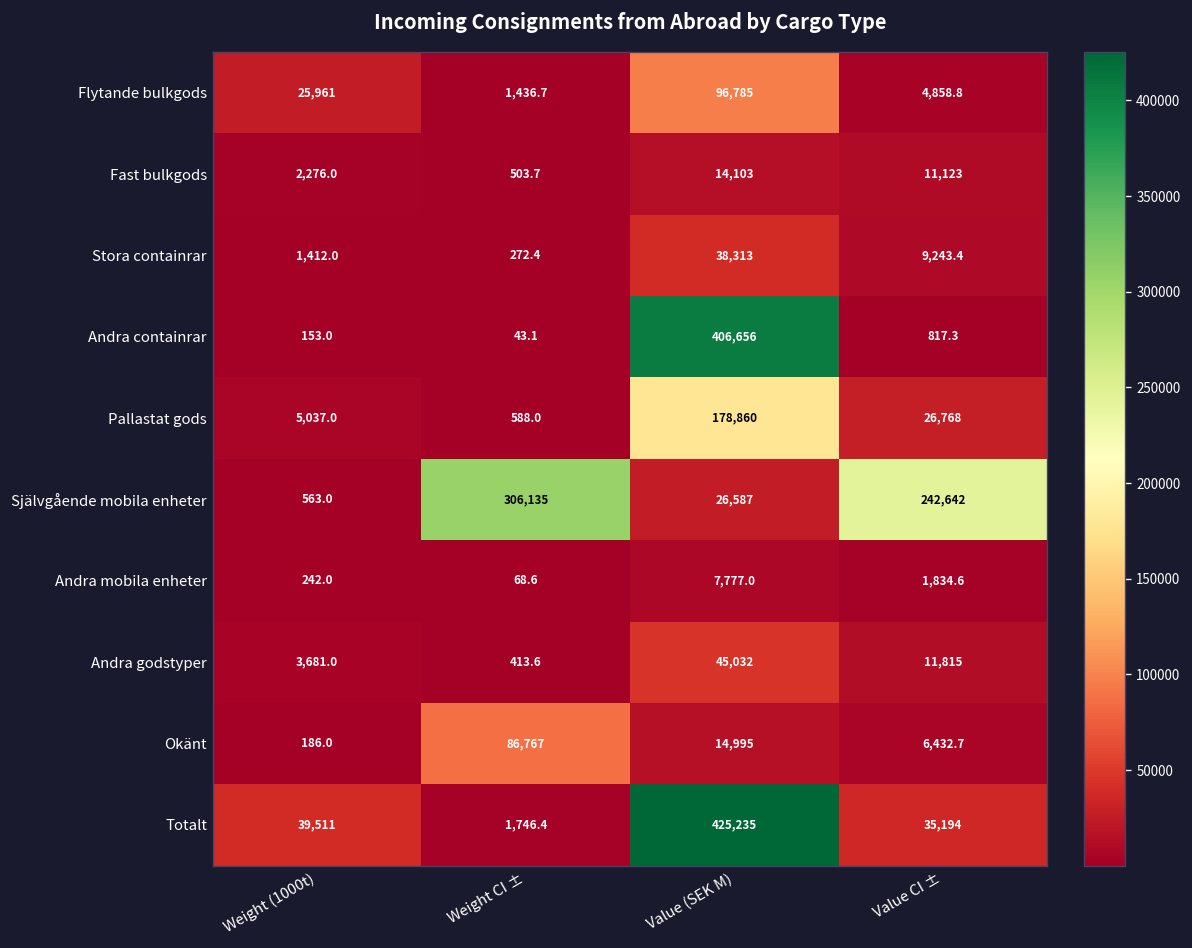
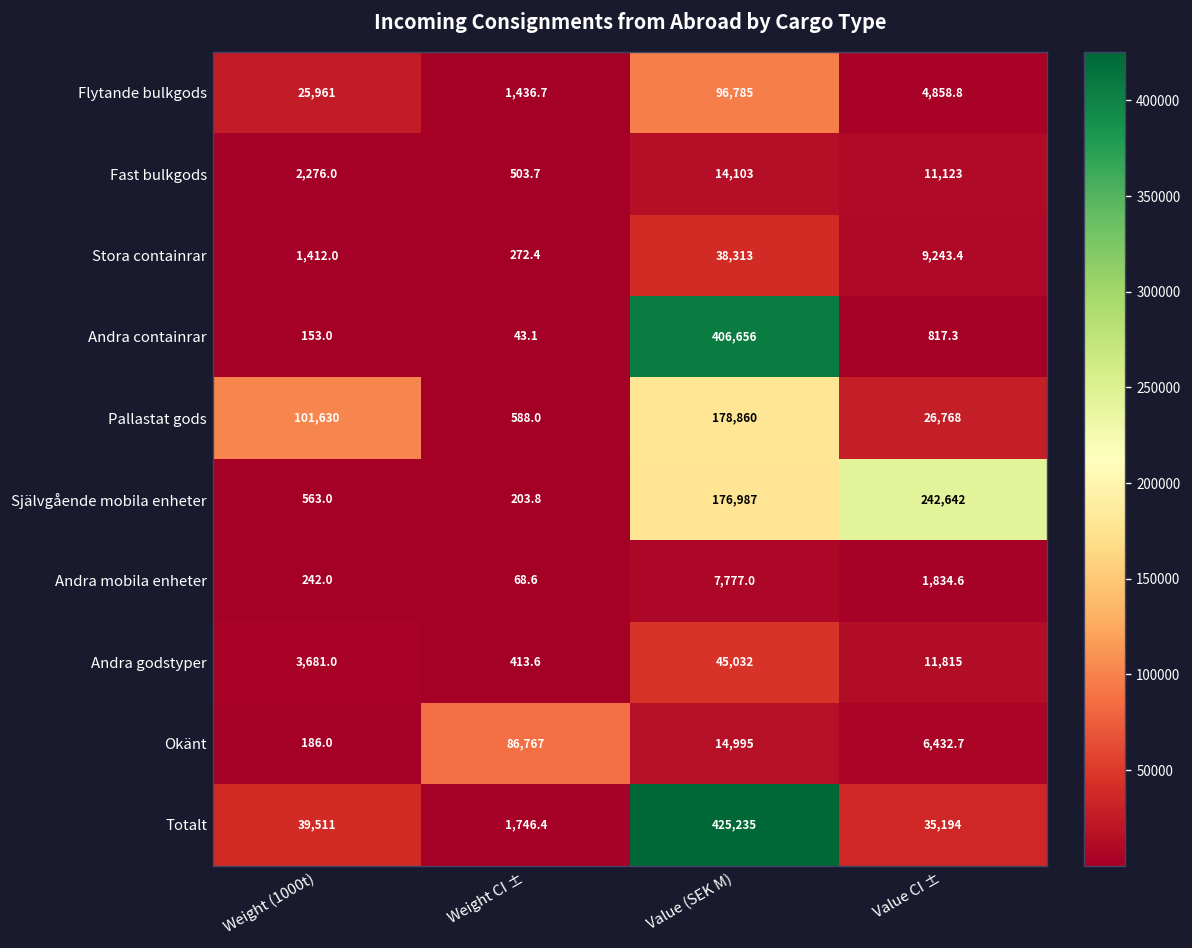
  {
    "Flytande bulkgods": {
      "Weight (1000t)": "25,961",
      "Weight CI ±": "1,436.7",
      "Value (SEK M)": "96,785",
      "Value CI ±": "4,858.8"
    },
    "Fast bulkgods": {
      "Weight (1000t)": "2,276.0",
      "Weight CI ±": "503.7",
      "Value (SEK M)": "14,103",
      "Value CI ±": "11,123"
    },
    "Stora containrar": {
      "Weight (1000t)": "1,412.0",
      "Weight CI ±": "272.4",
      "Value (SEK M)": "38,313",
      "Value CI ±": "9,243.4"
    },
    "Andra containrar": {
      "Weight (1000t)": "153.0",
      "Weight CI ±": "43.1",
      "Value (SEK M)": "406,656",
      "Value CI ±": "817.3"
    },
    "Pallastat gods": {
-     "Weight (1000t)": "5,037.0",
+     "Weight (1000t)": "101,630",
      "Weight CI ±": "588.0",
      "Value (SEK M)": "178,860",
      "Value CI ±": "26,768"
    },
    "Självgående mobila enheter": {
      "Weight (1000t)": "563.0",
-     "Weight CI ±": "306,135",
-     "Value (SEK M)": "26,587",
+     "Weight CI ±": "203.8",
+     "Value (SEK M)": "176,987",
      "Value CI ±": "242,642"
    },
    "Andra mobila enheter": {
      "Weight (1000t)": "242.0",
      "Weight CI ±": "68.6",
      "Value (SEK M)": "7,777.0",
      "Value CI ±": "1,834.6"
    },
    "Andra godstyper": {
      "Weight (1000t)": "3,681.0",
      "Weight CI ±": "413.6",
      "Value (SEK M)": "45,032",
      "Value CI ±": "11,815"
    },
    "Okänt": {
      "Weight (1000t)": "186.0",
      "Weight CI ±": "86,767",
      "Value (SEK M)": "14,995",
      "Value CI ±": "6,432.7"
    },
    "Totalt": {
      "Weight (1000t)": "39,511",
      "Weight CI ±": "1,746.4",
      "Value (SEK M)": "425,235",
      "Value CI ±": "35,194"
    }
  }
